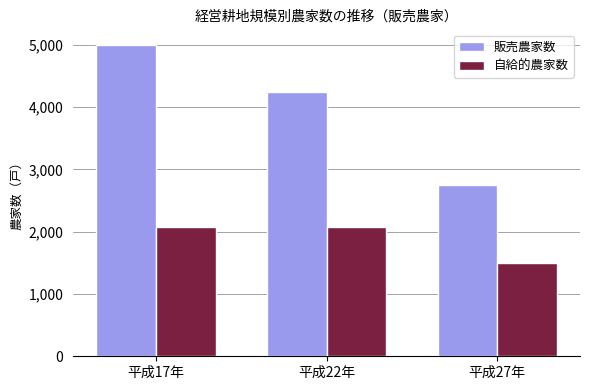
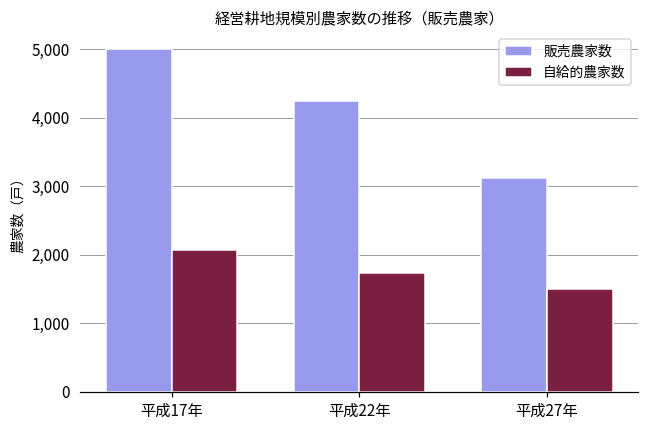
  {
    "販売農家数": {
      "平成17年": "5,000",
      "平成22年": "4,200",
-     "平成27年": "2,800"
+     "平成27年": "3,100"
    },
    "自給的農家数": {
      "平成17年": "2,100",
-     "平成22年": "2,100",
+     "平成22年": "1,700",
      "平成27年": "1,500"
    }
  }
